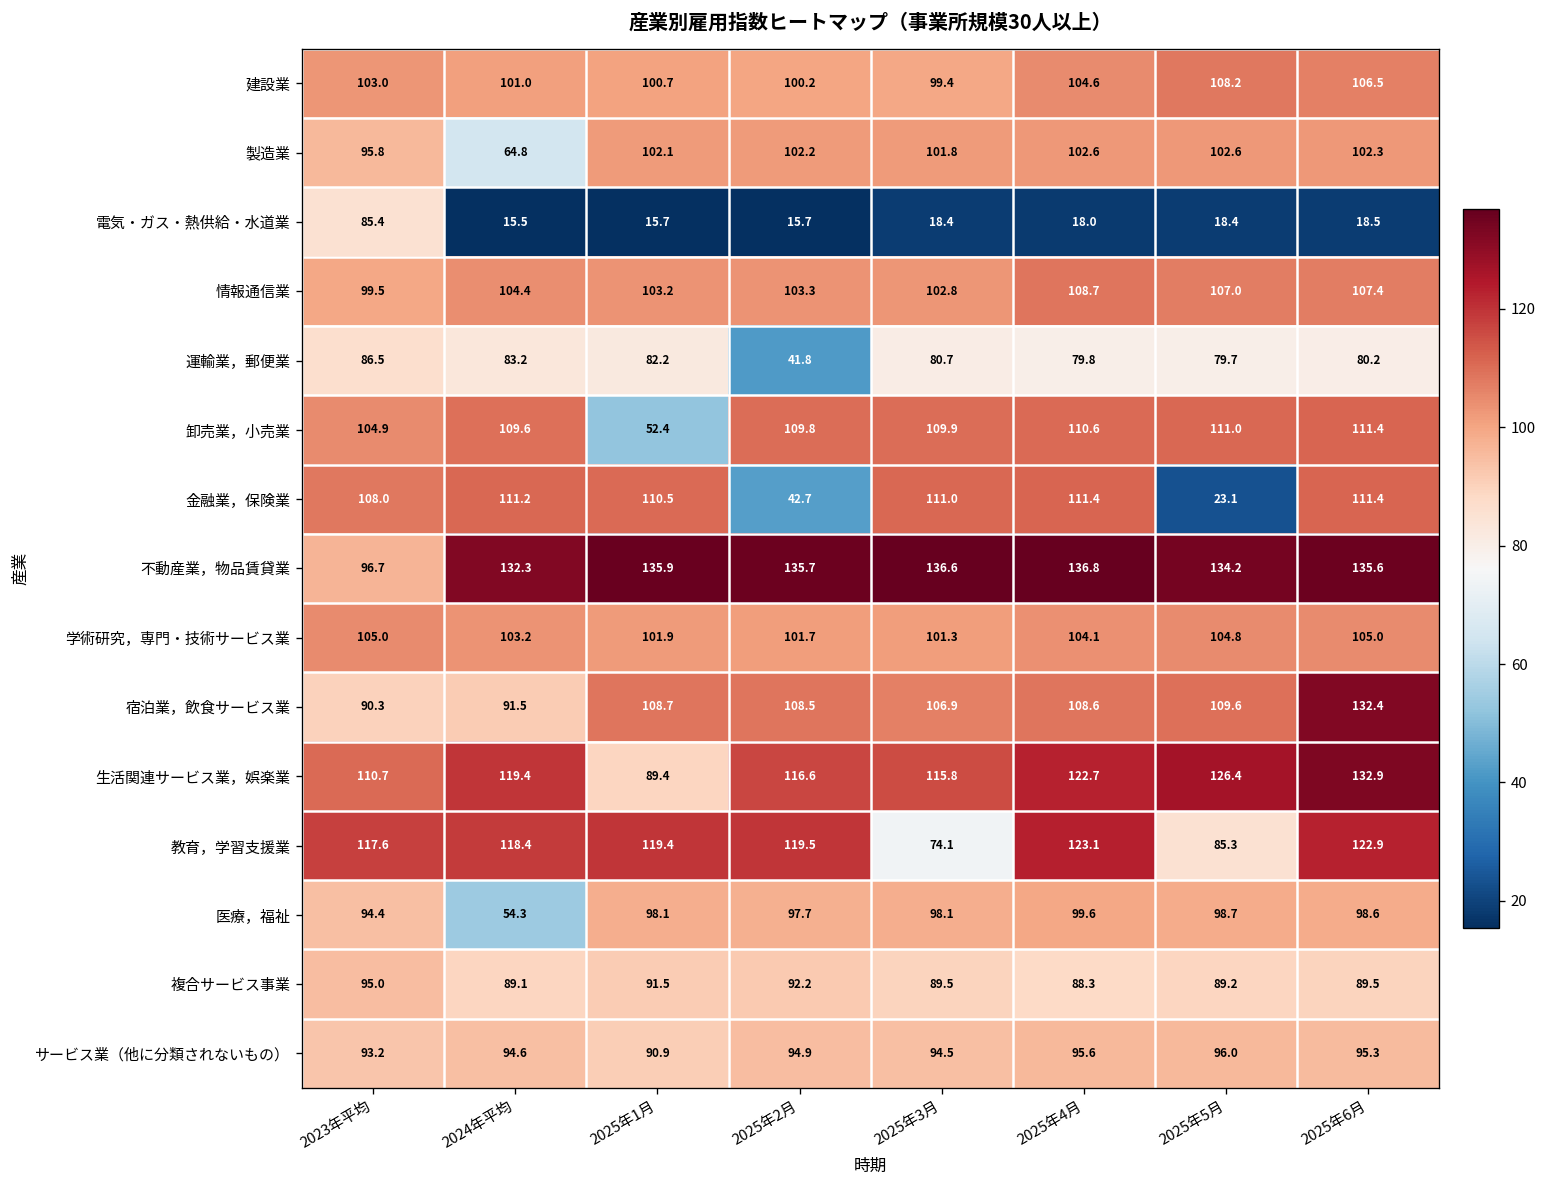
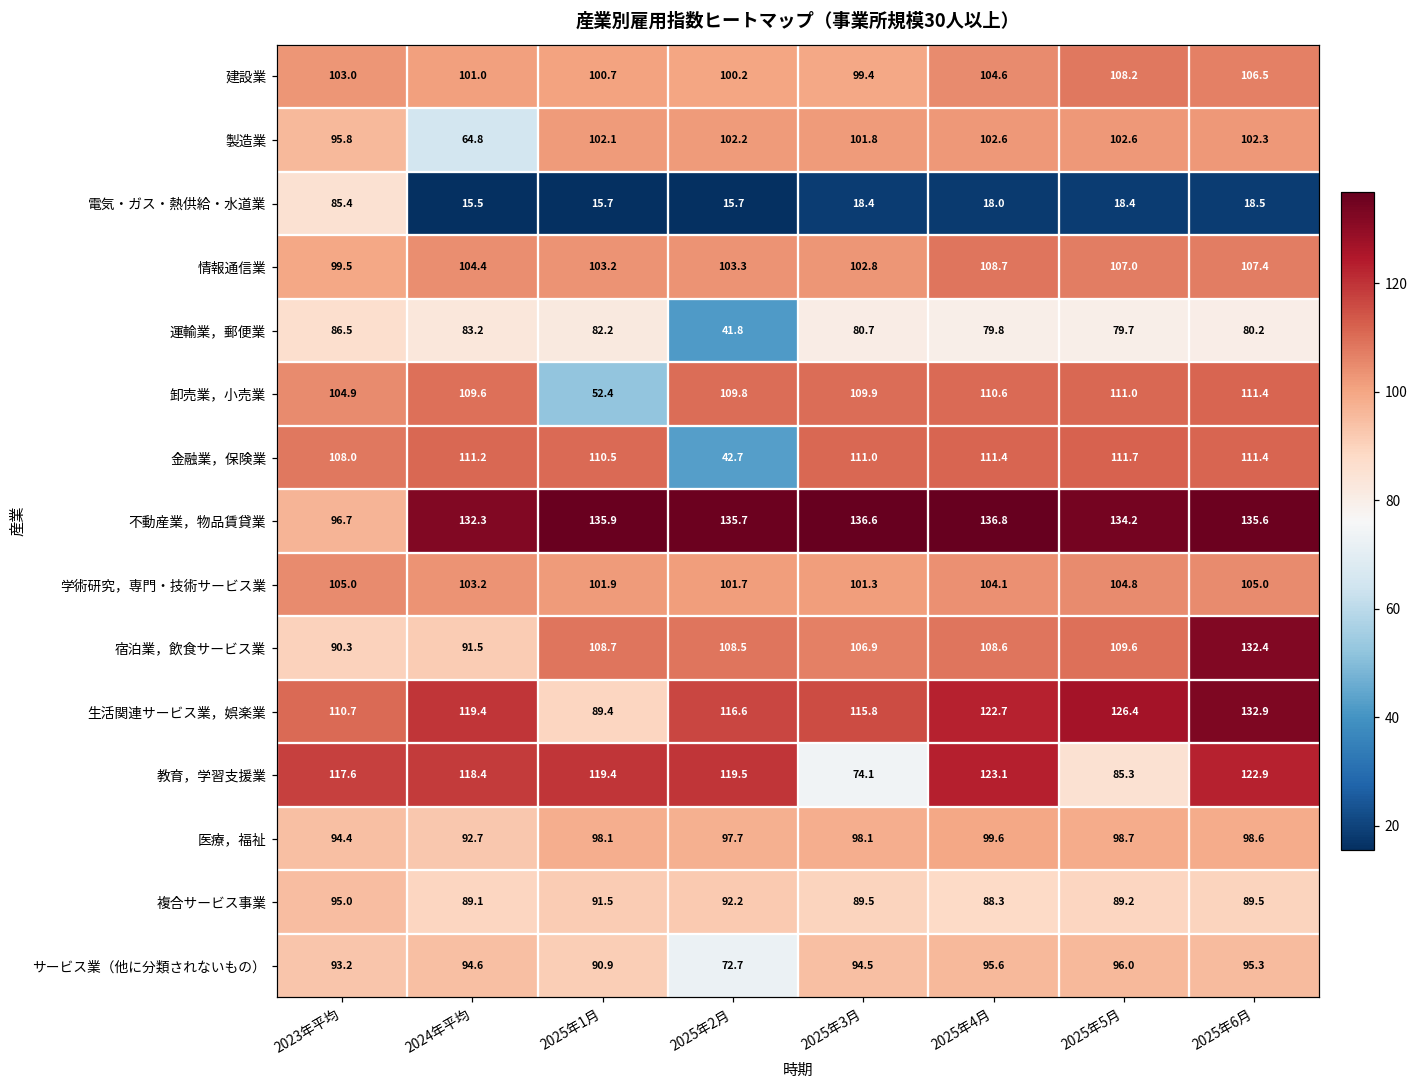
  {
    "建設業": {
      "2023年平均": 103.0,
      "2024年平均": 101.0,
      "2025年1月": 100.7,
      "2025年2月": 100.2,
      "2025年3月": 99.4,
      "2025年4月": 104.6,
      "2025年5月": 108.2,
      "2025年6月": 106.5
    },
    "製造業": {
      "2023年平均": 95.8,
      "2024年平均": 64.8,
      "2025年1月": 102.1,
      "2025年2月": 102.2,
      "2025年3月": 101.8,
      "2025年4月": 102.6,
      "2025年5月": 102.6,
      "2025年6月": 102.3
    },
    "電気・ガス・熱供給・水道業": {
      "2023年平均": 85.4,
      "2024年平均": 15.5,
      "2025年1月": 15.7,
      "2025年2月": 15.7,
      "2025年3月": 18.4,
      "2025年4月": 18.0,
      "2025年5月": 18.4,
      "2025年6月": 18.5
    },
    "情報通信業": {
      "2023年平均": 99.5,
      "2024年平均": 104.4,
      "2025年1月": 103.2,
      "2025年2月": 103.3,
      "2025年3月": 102.8,
      "2025年4月": 108.7,
      "2025年5月": 107.0,
      "2025年6月": 107.4
    },
    "運輸業，郵便業": {
      "2023年平均": 86.5,
      "2024年平均": 83.2,
      "2025年1月": 82.2,
      "2025年2月": 41.8,
      "2025年3月": 80.7,
      "2025年4月": 79.8,
      "2025年5月": 79.7,
      "2025年6月": 80.2
    },
    "卸売業，小売業": {
      "2023年平均": 104.9,
      "2024年平均": 109.6,
      "2025年1月": 52.4,
      "2025年2月": 109.8,
      "2025年3月": 109.9,
      "2025年4月": 110.6,
      "2025年5月": 111.0,
      "2025年6月": 111.4
    },
    "金融業，保険業": {
      "2023年平均": 108.0,
      "2024年平均": 111.2,
      "2025年1月": 110.5,
      "2025年2月": 42.7,
      "2025年3月": 111.0,
      "2025年4月": 111.4,
-     "2025年5月": 23.1,
+     "2025年5月": 111.7,
      "2025年6月": 111.4
    },
    "不動産業，物品賃貸業": {
      "2023年平均": 96.7,
      "2024年平均": 132.3,
      "2025年1月": 135.9,
      "2025年2月": 135.7,
      "2025年3月": 136.6,
      "2025年4月": 136.8,
      "2025年5月": 134.2,
      "2025年6月": 135.6
    },
    "学術研究，専門・技術サービス業": {
      "2023年平均": 105.0,
      "2024年平均": 103.2,
      "2025年1月": 101.9,
      "2025年2月": 101.7,
      "2025年3月": 101.3,
      "2025年4月": 104.1,
      "2025年5月": 104.8,
      "2025年6月": 105.0
    },
    "宿泊業，飲食サービス業": {
      "2023年平均": 90.3,
      "2024年平均": 91.5,
      "2025年1月": 108.7,
      "2025年2月": 108.5,
      "2025年3月": 106.9,
      "2025年4月": 108.6,
      "2025年5月": 109.6,
      "2025年6月": 132.4
    },
    "生活関連サービス業，娯楽業": {
      "2023年平均": 110.7,
      "2024年平均": 119.4,
      "2025年1月": 89.4,
      "2025年2月": 116.6,
      "2025年3月": 115.8,
      "2025年4月": 122.7,
      "2025年5月": 126.4,
      "2025年6月": 132.9
    },
    "教育，学習支援業": {
      "2023年平均": 117.6,
      "2024年平均": 118.4,
      "2025年1月": 119.4,
      "2025年2月": 119.5,
      "2025年3月": 74.1,
      "2025年4月": 123.1,
      "2025年5月": 85.3,
      "2025年6月": 122.9
    },
    "医療，福祉": {
      "2023年平均": 94.4,
-     "2024年平均": 54.3,
+     "2024年平均": 92.7,
      "2025年1月": 98.1,
      "2025年2月": 97.7,
      "2025年3月": 98.1,
      "2025年4月": 99.6,
      "2025年5月": 98.7,
      "2025年6月": 98.6
    },
    "複合サービス事業": {
      "2023年平均": 95.0,
      "2024年平均": 89.1,
      "2025年1月": 91.5,
      "2025年2月": 92.2,
      "2025年3月": 89.5,
      "2025年4月": 88.3,
      "2025年5月": 89.2,
      "2025年6月": 89.5
    },
    "サービス業（他に分類されないもの）": {
      "2023年平均": 93.2,
      "2024年平均": 94.6,
      "2025年1月": 90.9,
-     "2025年2月": 94.9,
+     "2025年2月": 72.7,
      "2025年3月": 94.5,
      "2025年4月": 95.6,
      "2025年5月": 96.0,
      "2025年6月": 95.3
    }
  }
